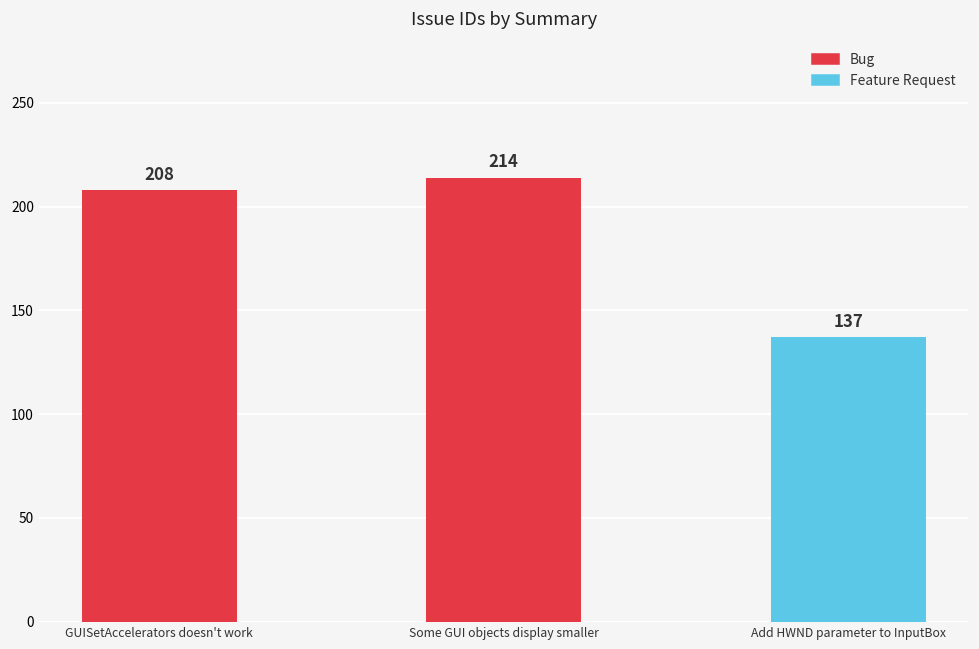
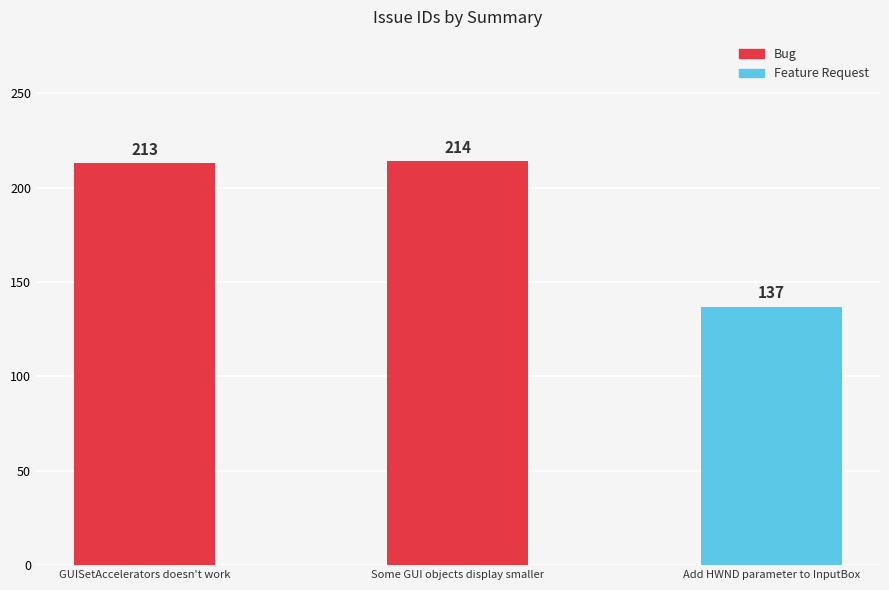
  {
-   "GUISetAccelerators doesn't work": 208,
+   "GUISetAccelerators doesn't work": 213,
    "Some GUI objects display smaller": 214,
    "Add HWND parameter to InputBox": 137
  }
